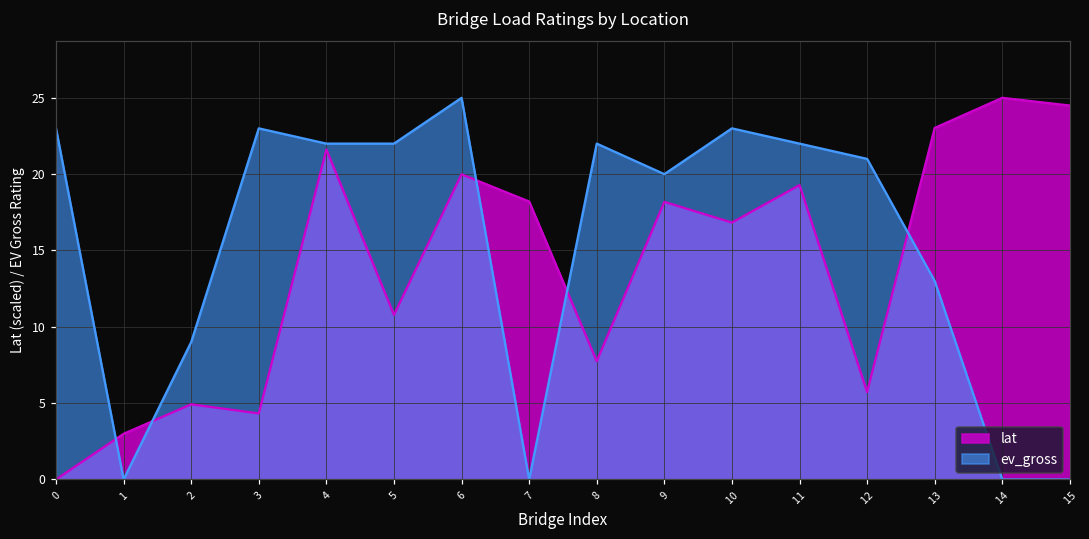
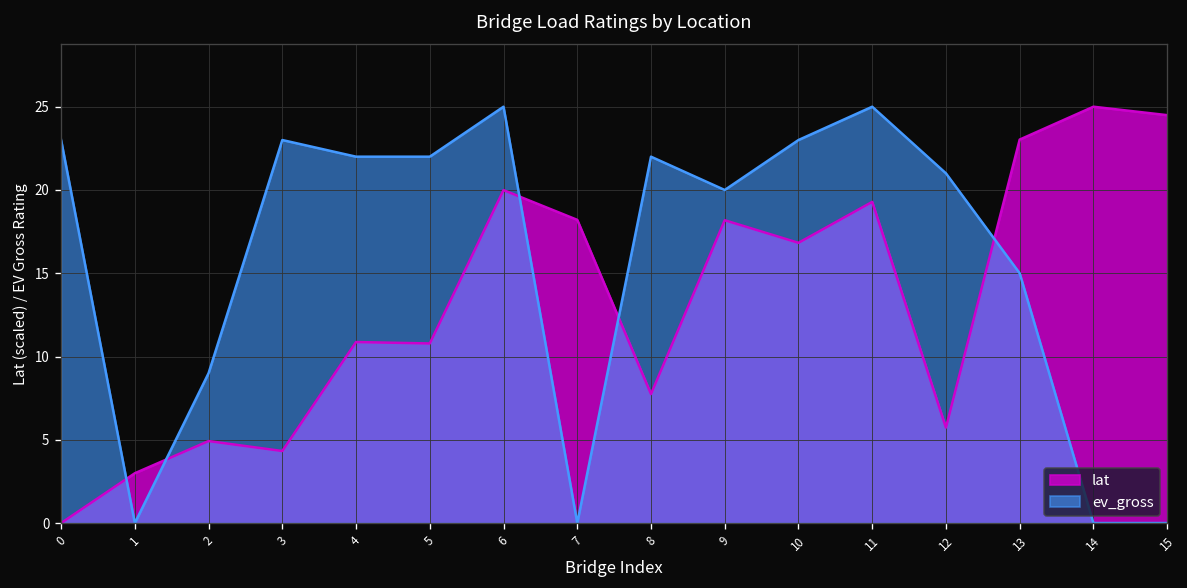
  {
    "lat": {
      "0": 0.0,
      "1": 3.0,
      "2": 4.9,
      "3": 4.3,
-     "4": 21.6,
+     "4": 10.9,
      "5": 10.8,
      "6": 20.0,
      "7": 18.2,
      "8": 7.7,
      "9": 18.2,
      "10": 16.8,
      "11": 19.3,
      "12": 5.7,
      "13": 23.0,
      "14": 25.0,
      "15": 24.5
    },
    "ev_gross": {
      "0": 23,
      "1": 0,
      "2": 9,
      "3": 23,
      "4": 22,
      "5": 22,
      "6": 25,
      "7": 0,
      "8": 22,
      "9": 20,
      "10": 23,
-     "11": 22,
+     "11": 25,
      "12": 21,
-     "13": 13,
+     "13": 15,
      "14": 0,
      "15": 0
    }
  }
